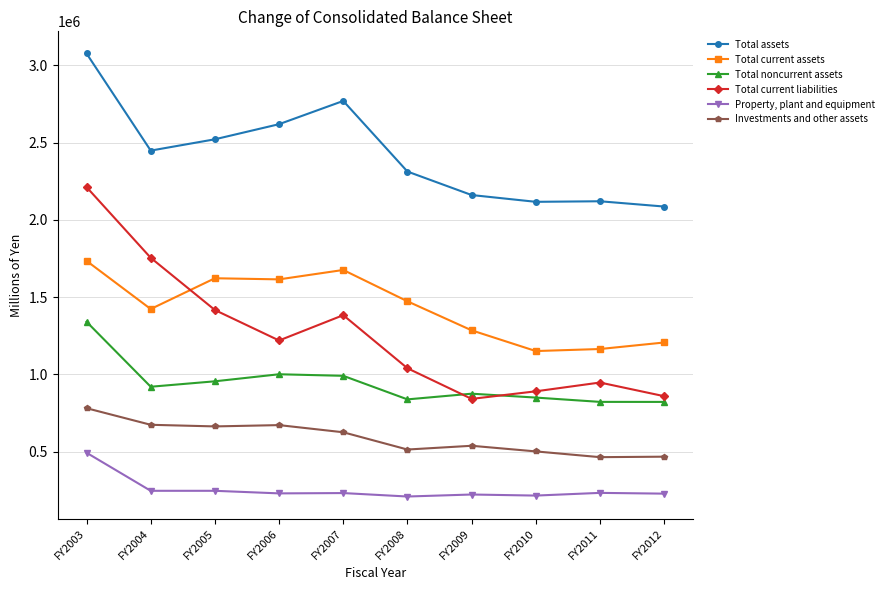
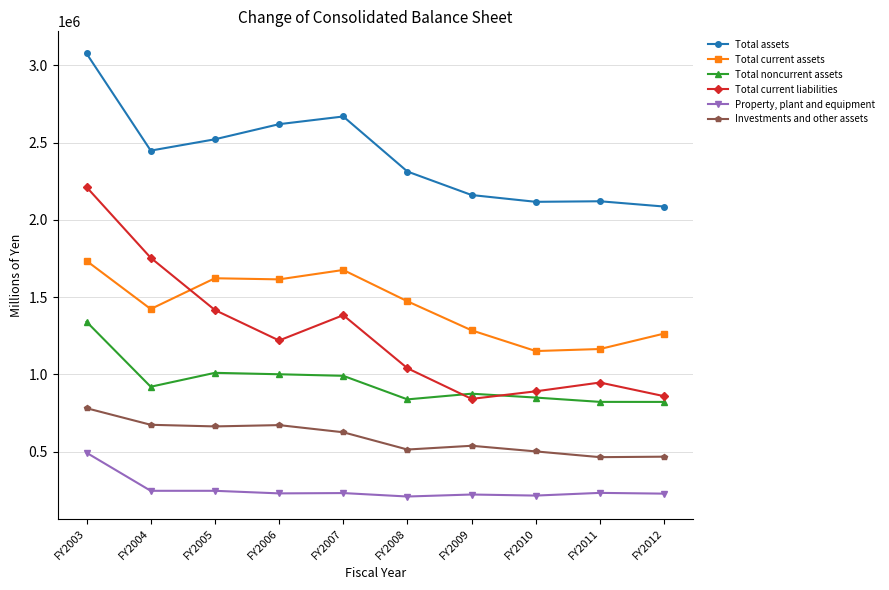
  {
    "Total assets": {
      "FY2003": 3080000,
      "FY2004": 2450000,
      "FY2005": 2520000,
      "FY2006": 2620000,
-     "FY2007": 2770000,
+     "FY2007": 2670000,
      "FY2008": 2310000,
      "FY2009": 2160000,
      "FY2010": 2120000,
      "FY2011": 2120000,
      "FY2012": 2090000
    },
    "Total current assets": {
      "FY2003": 1730000,
      "FY2004": 1420000,
      "FY2005": 1620000,
      "FY2006": 1620000,
      "FY2007": 1680000,
      "FY2008": 1470000,
      "FY2009": 1290000,
      "FY2010": 1150000,
      "FY2011": 1160000,
-     "FY2012": 1210000
+     "FY2012": 1260000
    },
    "Total noncurrent assets": {
      "FY2003": 1340000,
      "FY2004": 920000,
-     "FY2005": 960000,
+     "FY2005": 1010000,
      "FY2006": 1000000,
      "FY2007": 990000,
      "FY2008": 840000,
      "FY2009": 880000,
      "FY2010": 850000,
      "FY2011": 820000,
      "FY2012": 820000
    },
    "Total current liabilities": {
      "FY2003": 2210000,
      "FY2004": 1750000,
      "FY2005": 1420000,
      "FY2006": 1220000,
      "FY2007": 1380000,
      "FY2008": 1040000,
      "FY2009": 840000,
      "FY2010": 890000,
      "FY2011": 950000,
      "FY2012": 860000
    },
    "Property, plant and equipment": {
      "FY2003": 490000,
      "FY2004": 250000,
      "FY2005": 250000,
      "FY2006": 230000,
      "FY2007": 230000,
      "FY2008": 210000,
      "FY2009": 220000,
      "FY2010": 220000,
      "FY2011": 230000,
      "FY2012": 230000
    },
    "Investments and other assets": {
      "FY2003": 780000,
      "FY2004": 670000,
      "FY2005": 660000,
      "FY2006": 670000,
      "FY2007": 630000,
      "FY2008": 510000,
      "FY2009": 540000,
      "FY2010": 500000,
      "FY2011": 460000,
      "FY2012": 470000
    }
  }
